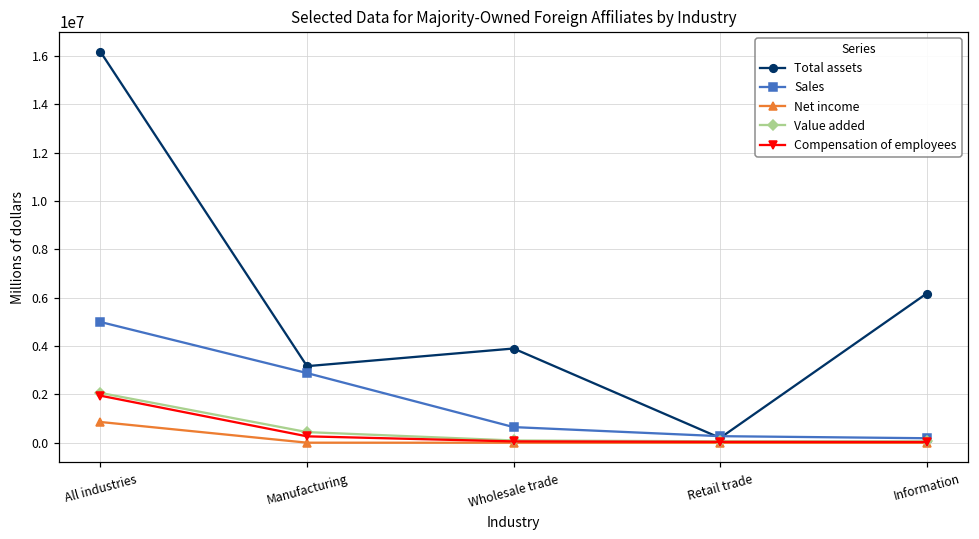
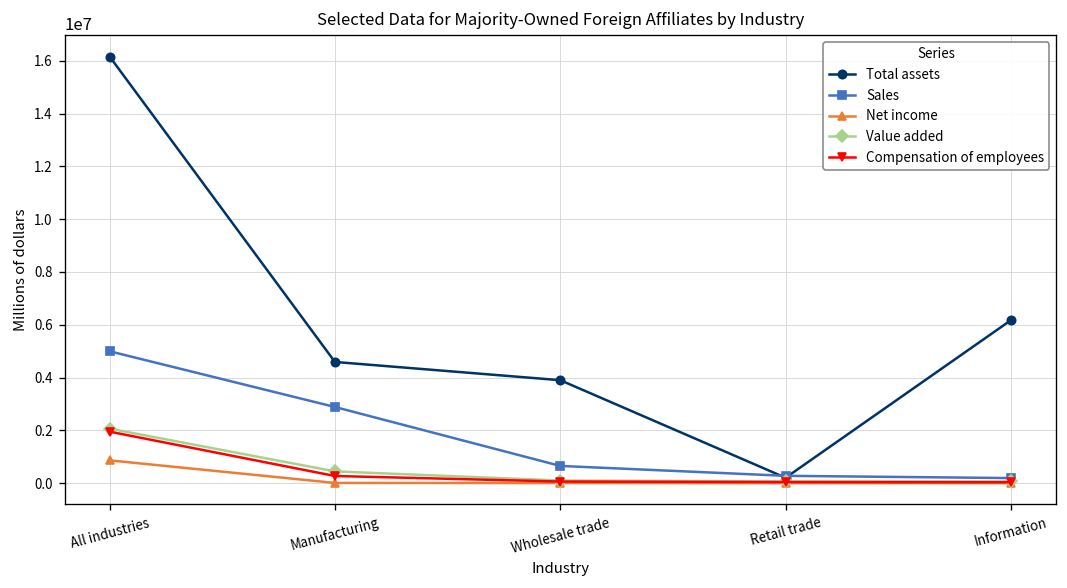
  {
    "Total assets": {
      "All industries": 16200000,
-     "Manufacturing": 3200000,
+     "Manufacturing": 4600000,
      "Wholesale trade": 3900000,
      "Information": 6200000
    },
    "Sales": {
      "All industries": 5000000,
      "Manufacturing": 2900000,
      "Wholesale trade": 700000,
      "Information": 200000
    },
    "Net income": {
      "All industries": 900000,
      "Manufacturing": 0
    },
    "Value added": {
      "Manufacturing": 400000
    },
    "Compensation of employees": {
      "Manufacturing": 300000
    }
  }
